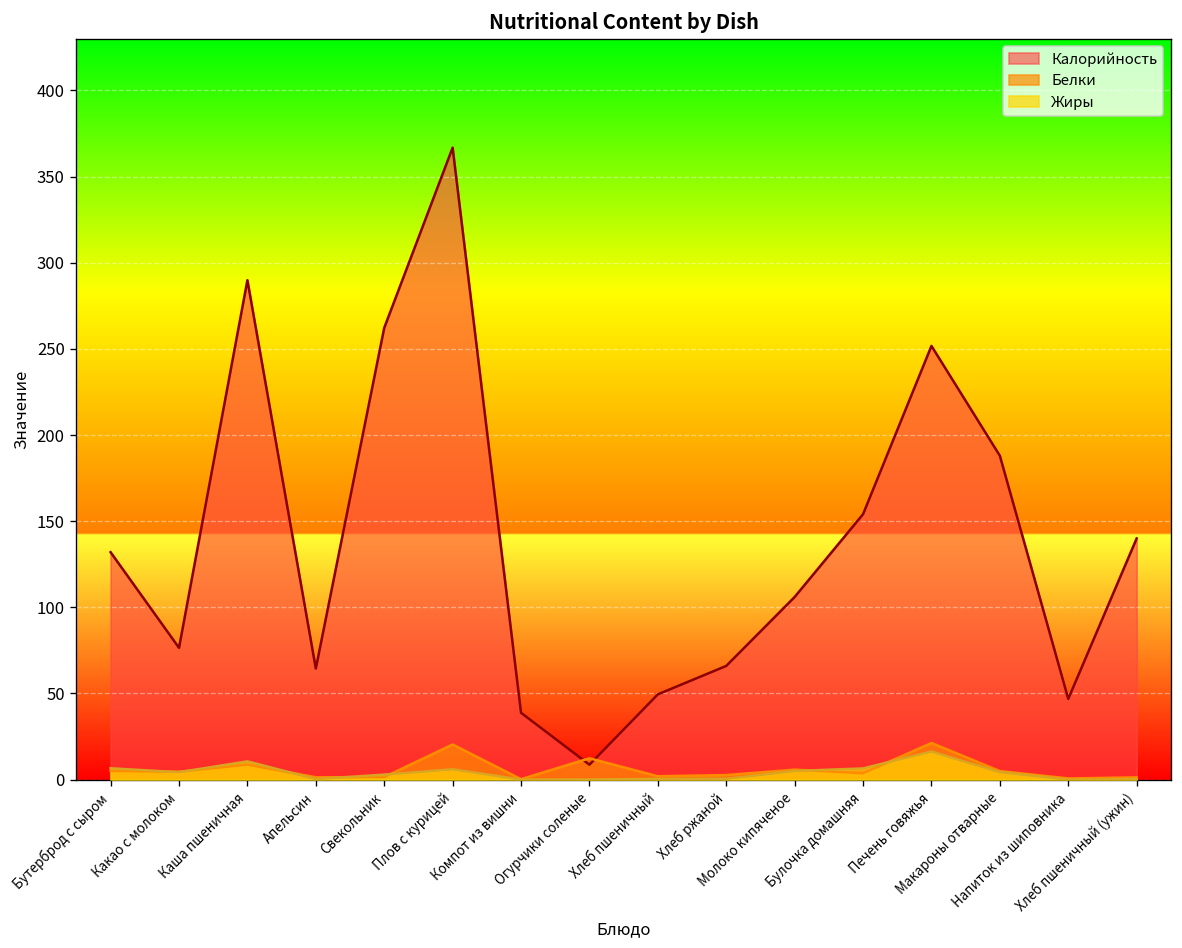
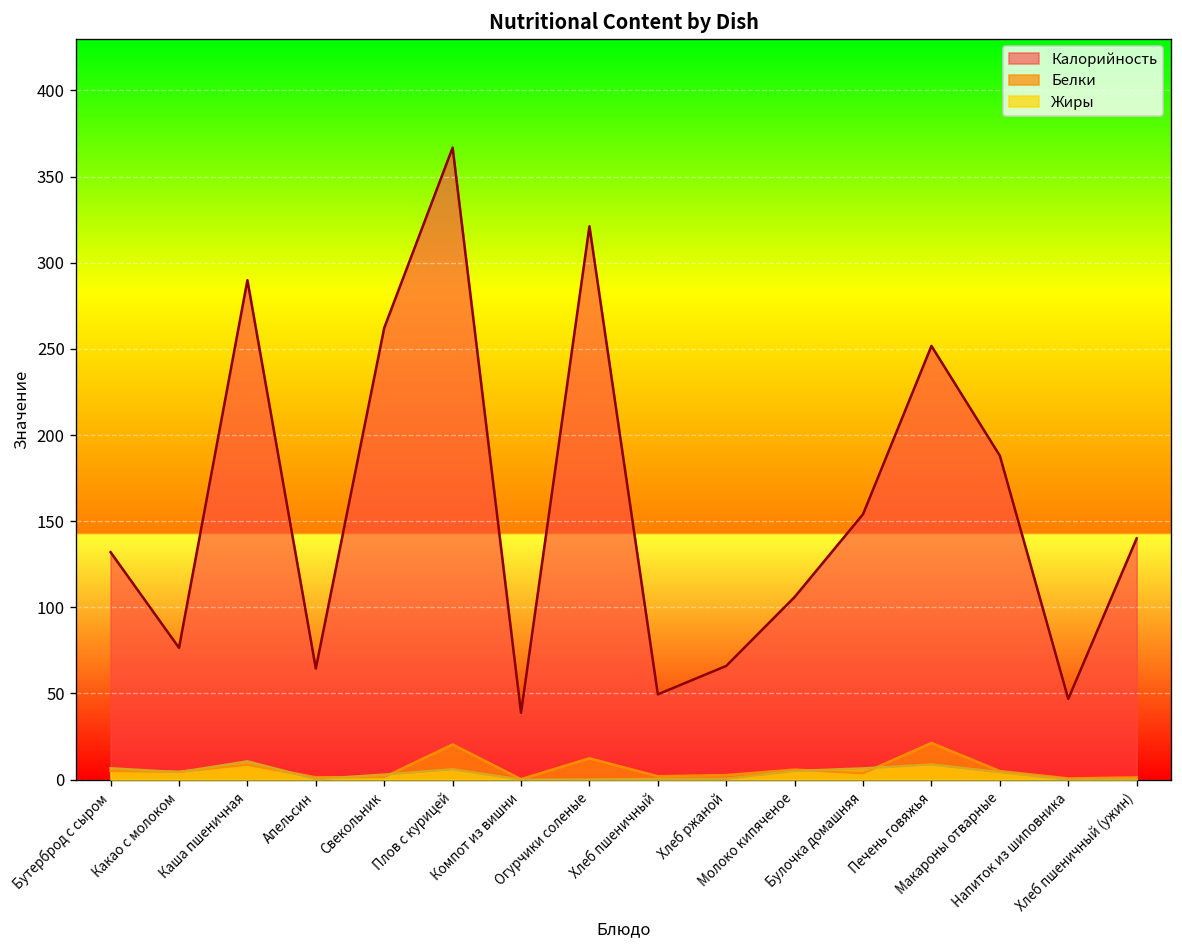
  {
    "Калорийность": {
      "Бутерброд с сыром": 132,
      "Какао с молоком": 77,
      "Каша пшеничная": 290,
      "Апельсин": 65,
      "Свекольник": 262,
      "Плов с курицей": 367,
      "Компот из вишни": 39,
-     "Огурчики соленые": 9,
+     "Огурчики соленые": 321,
      "Хлеб пшеничный": 50,
      "Хлеб ржаной": 66,
      "Молоко кипяченое": 106,
      "Булочка домашняя": 154,
      "Печень говяжья": 252,
      "Макароны отварные": 188,
      "Напиток из шиповника": 47,
      "Хлеб пшеничный (ужин)": 140
    },
    "Белки": {
      "Каша пшеничная": 9,
      "Плов с курицей": 20,
      "Огурчики соленые": 12,
      "Хлеб ржаной": 3,
      "Булочка домашняя": 4,
      "Печень говяжья": 21
    },
    "Жиры": {
      "Каша пшеничная": 11,
      "Плов с курицей": 6,
      "Огурчики соленые": 0,
      "Хлеб ржаной": 0,
      "Булочка домашняя": 7,
-     "Печень говяжья": 16
+     "Печень говяжья": 9
    }
  }
